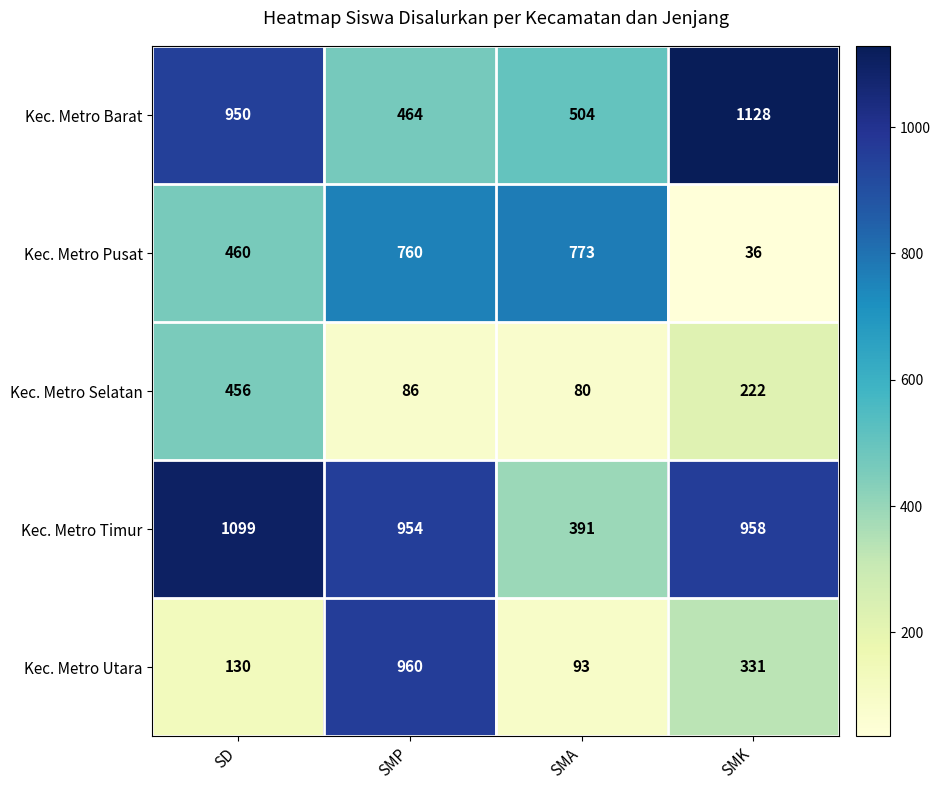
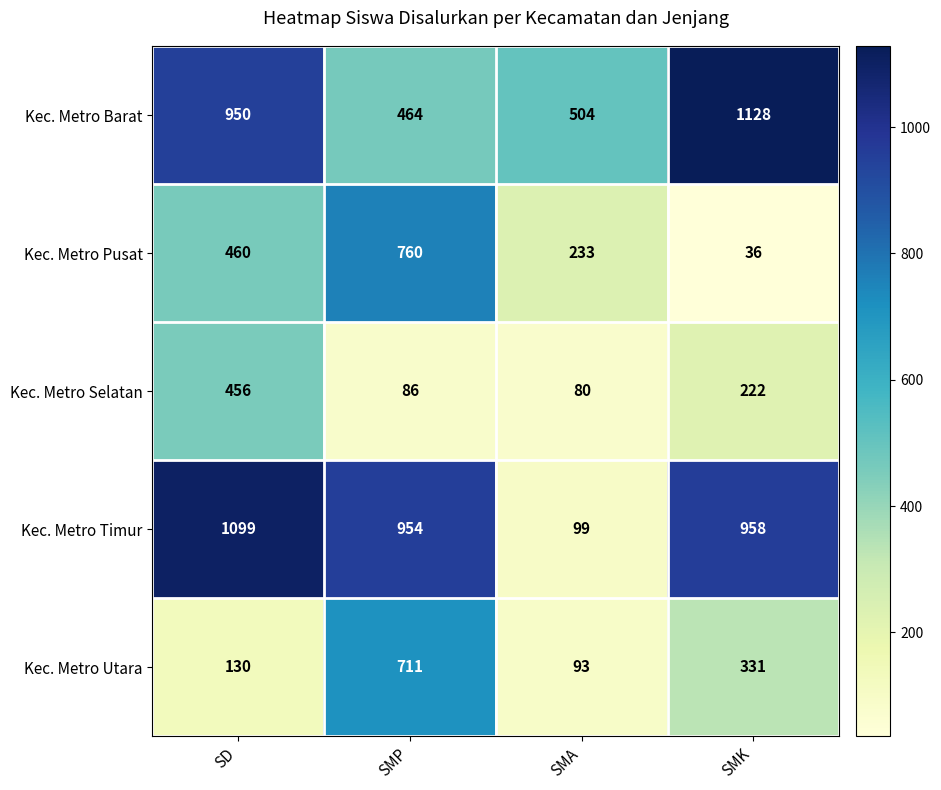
  {
    "Kec. Metro Barat": {
      "SD": 950,
      "SMP": 464,
      "SMA": 504,
      "SMK": 1128
    },
    "Kec. Metro Pusat": {
      "SD": 460,
      "SMP": 760,
-     "SMA": 773,
+     "SMA": 233,
      "SMK": 36
    },
    "Kec. Metro Selatan": {
      "SD": 456,
      "SMP": 86,
      "SMA": 80,
      "SMK": 222
    },
    "Kec. Metro Timur": {
      "SD": 1099,
      "SMP": 954,
-     "SMA": 391,
+     "SMA": 99,
      "SMK": 958
    },
    "Kec. Metro Utara": {
      "SD": 130,
-     "SMP": 960,
+     "SMP": 711,
      "SMA": 93,
      "SMK": 331
    }
  }
